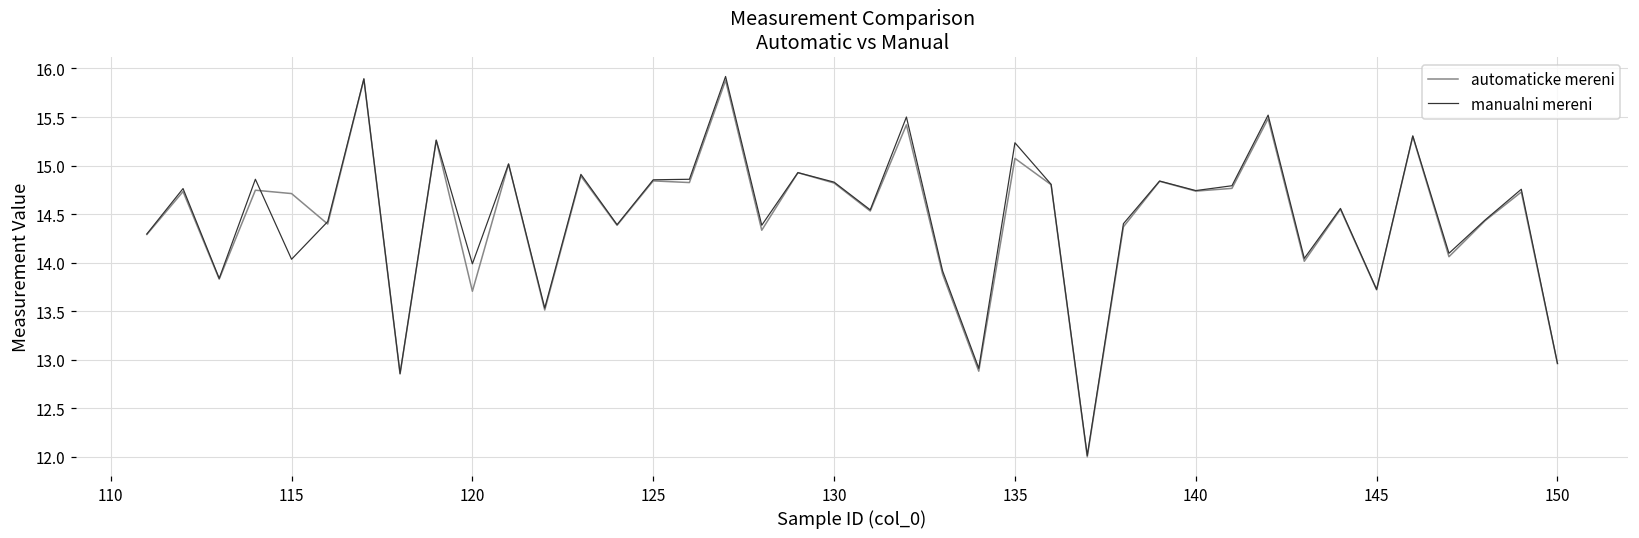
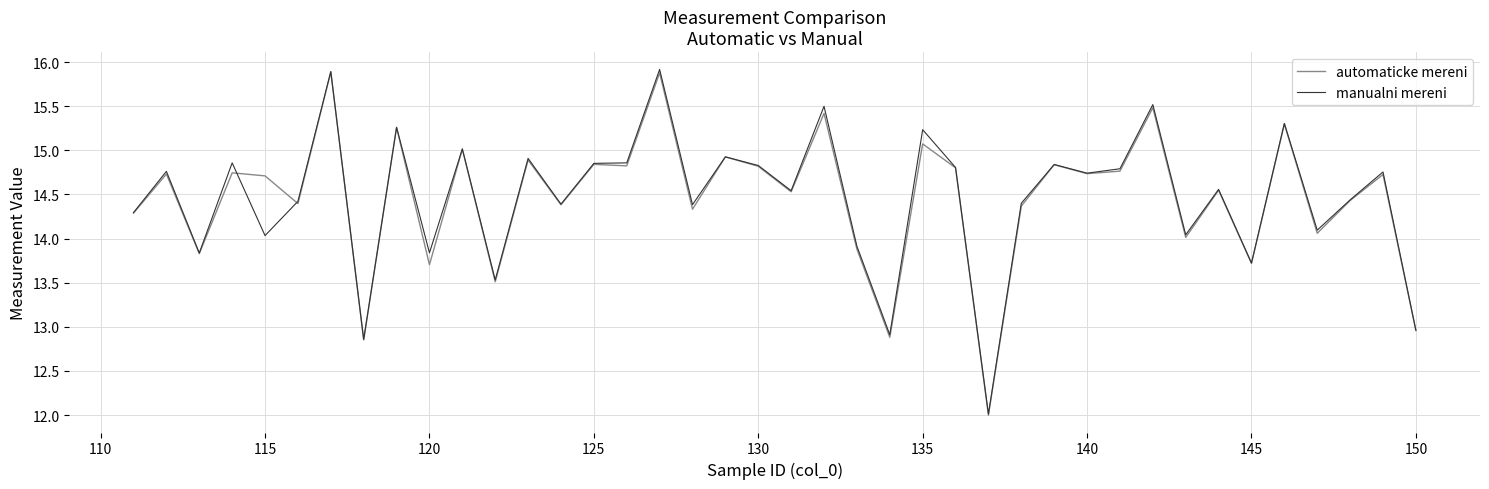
  {
    "automaticke mereni": {
      "115": 14.7,
      "120": 13.7,
      "135": 15.1
    },
    "manualni mereni": {
      "115": 14.0,
-     "120": 14.0,
+     "120": 13.8,
      "135": 15.2
    }
  }
